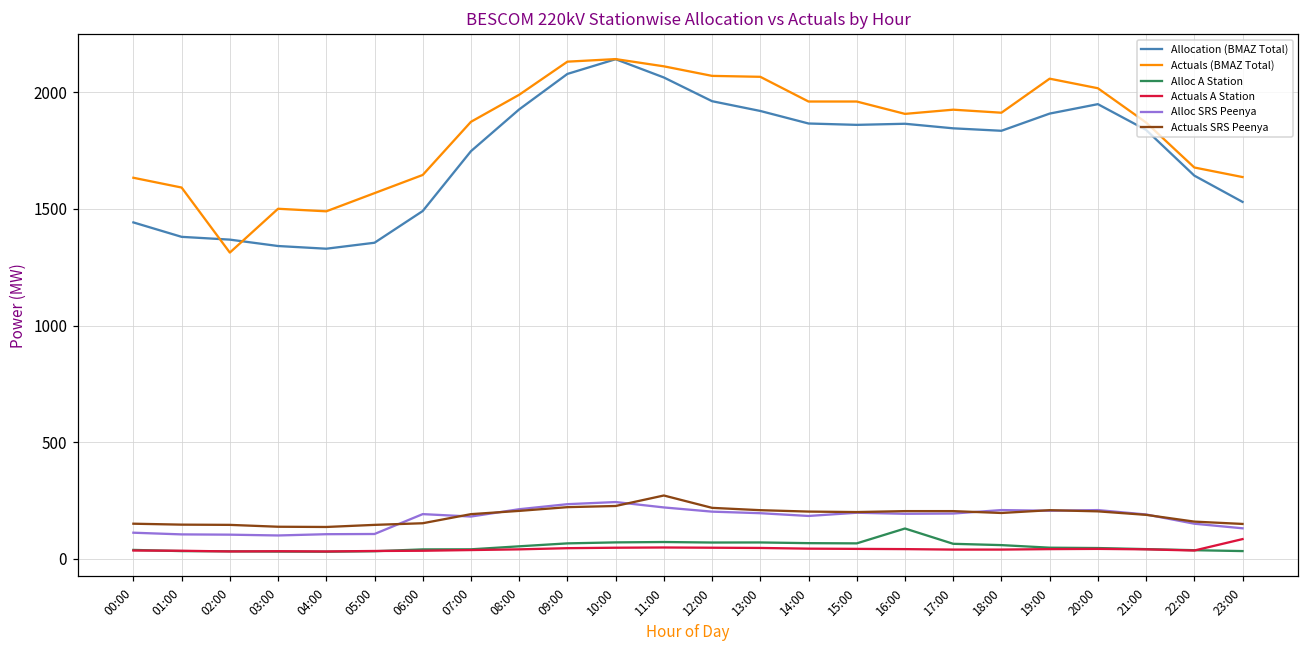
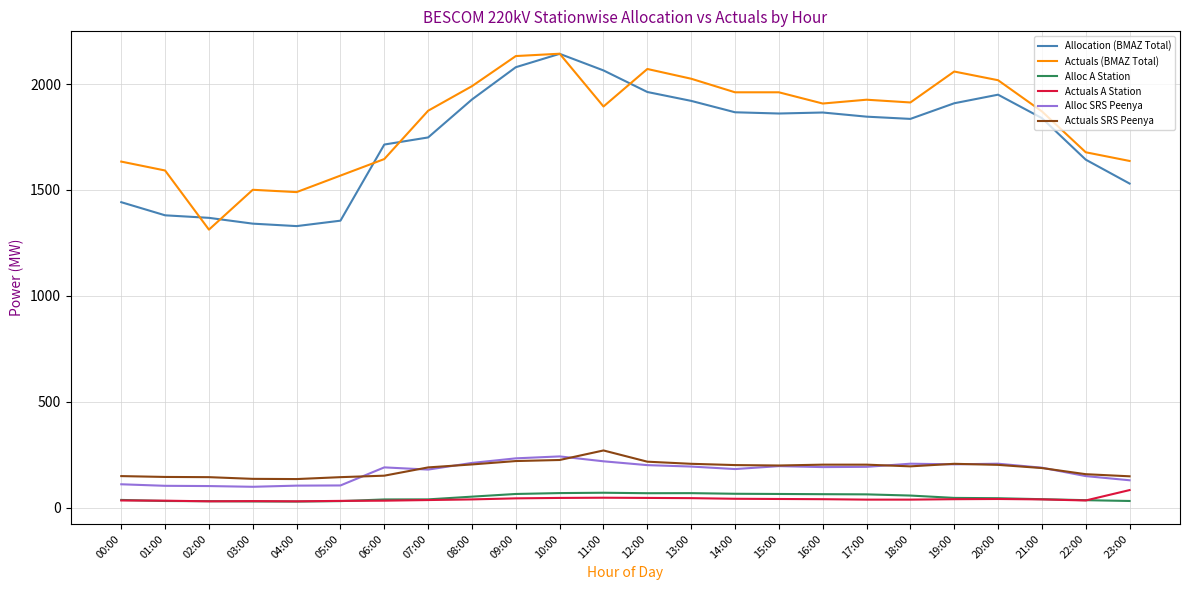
  {
    "Allocation (BMAZ Total)": {
      "00:00": 1440,
      "01:00": 1380,
      "02:00": 1370,
      "03:00": 1340,
      "04:00": 1330,
      "05:00": 1360,
-     "06:00": 1490,
+     "06:00": 1710,
      "07:00": 1750,
      "08:00": 1930,
      "09:00": 2080,
      "11:00": 2060,
      "12:00": 1960,
      "13:00": 1920,
      "14:00": 1870,
      "15:00": 1860,
      "16:00": 1870,
      "17:00": 1850,
      "18:00": 1840,
      "19:00": 1910,
      "20:00": 1950,
      "22:00": 1640,
      "23:00": 1530
    },
    "Actuals (BMAZ Total)": {
      "00:00": 1630,
      "01:00": 1590,
      "02:00": 1310,
      "03:00": 1500,
      "04:00": 1490,
      "05:00": 1570,
      "06:00": 1650,
      "07:00": 1870,
      "08:00": 1990,
      "09:00": 2130,
-     "11:00": 2110,
+     "11:00": 1890,
      "12:00": 2070,
-     "13:00": 2070,
+     "13:00": 2030,
      "14:00": 1960,
      "15:00": 1960,
      "16:00": 1910,
      "17:00": 1930,
      "18:00": 1910,
      "19:00": 2060,
      "20:00": 2020,
      "22:00": 1680,
      "23:00": 1640
    },
    "Alloc A Station": {
      "08:00": 50,
      "09:00": 70,
      "10:00": 70,
      "11:00": 70,
      "12:00": 70,
      "13:00": 70,
      "14:00": 70,
      "15:00": 70,
-     "16:00": 130,
+     "16:00": 60,
      "17:00": 60,
      "18:00": 60,
      "23:00": 30
    },
    "Actuals A Station": {
      "08:00": 40,
      "09:00": 50,
      "10:00": 50,
      "11:00": 50,
      "12:00": 50,
      "13:00": 50,
      "14:00": 40,
      "15:00": 40,
      "16:00": 40,
      "17:00": 40,
      "18:00": 40,
      "23:00": 80
    },
    "Alloc SRS Peenya": {
      "00:00": 110,
      "01:00": 100,
      "02:00": 100,
      "03:00": 100,
      "04:00": 110,
      "05:00": 110,
      "06:00": 190,
      "09:00": 230,
      "10:00": 240,
      "11:00": 220,
      "12:00": 200,
      "13:00": 200,
      "14:00": 180,
      "18:00": 210,
      "23:00": 130
    },
    "Actuals SRS Peenya": {
      "00:00": 150,
      "01:00": 150,
      "02:00": 150,
      "03:00": 140,
      "04:00": 140,
      "05:00": 150,
      "06:00": 150,
      "09:00": 220,
      "10:00": 230,
      "11:00": 270,
      "12:00": 220,
      "13:00": 210,
      "14:00": 200,
      "18:00": 200,
      "23:00": 150
    }
  }
